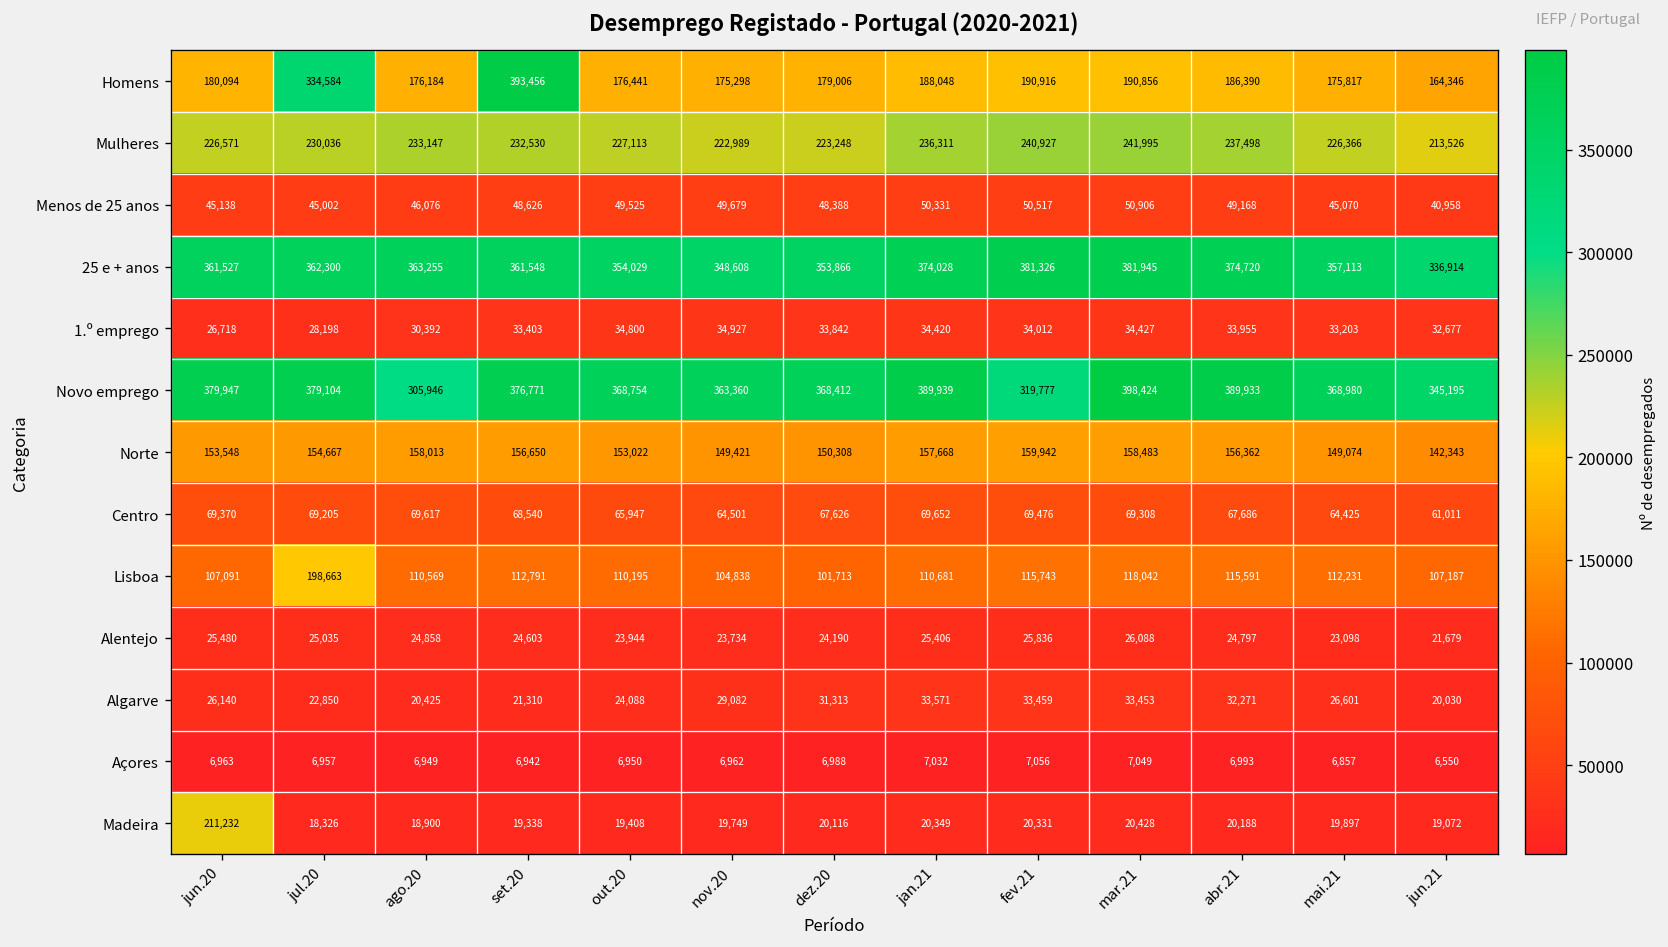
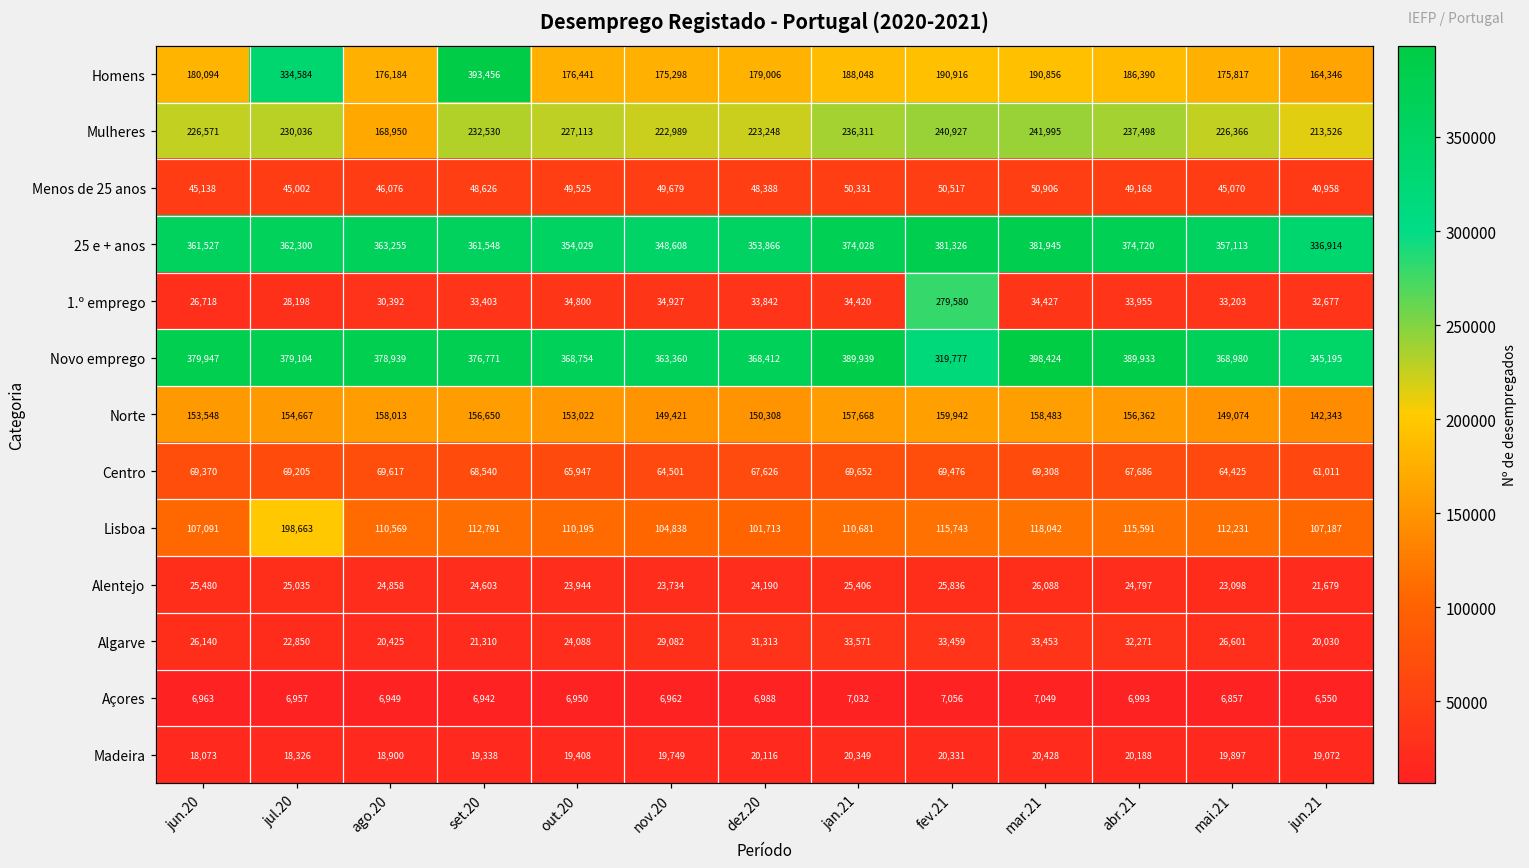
  {
    "Homens": {
      "jun.20": "180,094",
      "jul.20": "334,584",
      "ago.20": "176,184",
      "set.20": "393,456",
      "out.20": "176,441",
      "nov.20": "175,298",
      "dez.20": "179,006",
      "jan.21": "188,048",
      "fev.21": "190,916",
      "mar.21": "190,856",
      "abr.21": "186,390",
      "mai.21": "175,817",
      "jun.21": "164,346"
    },
    "Mulheres": {
      "jun.20": "226,571",
      "jul.20": "230,036",
-     "ago.20": "233,147",
+     "ago.20": "168,950",
      "set.20": "232,530",
      "out.20": "227,113",
      "nov.20": "222,989",
      "dez.20": "223,248",
      "jan.21": "236,311",
      "fev.21": "240,927",
      "mar.21": "241,995",
      "abr.21": "237,498",
      "mai.21": "226,366",
      "jun.21": "213,526"
    },
    "Menos de 25 anos": {
      "jun.20": "45,138",
      "jul.20": "45,002",
      "ago.20": "46,076",
      "set.20": "48,626",
      "out.20": "49,525",
      "nov.20": "49,679",
      "dez.20": "48,388",
      "jan.21": "50,331",
      "fev.21": "50,517",
      "mar.21": "50,906",
      "abr.21": "49,168",
      "mai.21": "45,070",
      "jun.21": "40,958"
    },
    "25 e + anos": {
      "jun.20": "361,527",
      "jul.20": "362,300",
      "ago.20": "363,255",
      "set.20": "361,548",
      "out.20": "354,029",
      "nov.20": "348,608",
      "dez.20": "353,866",
      "jan.21": "374,028",
      "fev.21": "381,326",
      "mar.21": "381,945",
      "abr.21": "374,720",
      "mai.21": "357,113",
      "jun.21": "336,914"
    },
    "1.º emprego": {
      "jun.20": "26,718",
      "jul.20": "28,198",
      "ago.20": "30,392",
      "set.20": "33,403",
      "out.20": "34,800",
      "nov.20": "34,927",
      "dez.20": "33,842",
      "jan.21": "34,420",
-     "fev.21": "34,012",
+     "fev.21": "279,580",
      "mar.21": "34,427",
      "abr.21": "33,955",
      "mai.21": "33,203",
      "jun.21": "32,677"
    },
    "Novo emprego": {
      "jun.20": "379,947",
      "jul.20": "379,104",
-     "ago.20": "305,946",
+     "ago.20": "378,939",
      "set.20": "376,771",
      "out.20": "368,754",
      "nov.20": "363,360",
      "dez.20": "368,412",
      "jan.21": "389,939",
      "fev.21": "319,777",
      "mar.21": "398,424",
      "abr.21": "389,933",
      "mai.21": "368,980",
      "jun.21": "345,195"
    },
    "Norte": {
      "jun.20": "153,548",
      "jul.20": "154,667",
      "ago.20": "158,013",
      "set.20": "156,650",
      "out.20": "153,022",
      "nov.20": "149,421",
      "dez.20": "150,308",
      "jan.21": "157,668",
      "fev.21": "159,942",
      "mar.21": "158,483",
      "abr.21": "156,362",
      "mai.21": "149,074",
      "jun.21": "142,343"
    },
    "Centro": {
      "jun.20": "69,370",
      "jul.20": "69,205",
      "ago.20": "69,617",
      "set.20": "68,540",
      "out.20": "65,947",
      "nov.20": "64,501",
      "dez.20": "67,626",
      "jan.21": "69,652",
      "fev.21": "69,476",
      "mar.21": "69,308",
      "abr.21": "67,686",
      "mai.21": "64,425",
      "jun.21": "61,011"
    },
    "Lisboa": {
      "jun.20": "107,091",
      "jul.20": "198,663",
      "ago.20": "110,569",
      "set.20": "112,791",
      "out.20": "110,195",
      "nov.20": "104,838",
      "dez.20": "101,713",
      "jan.21": "110,681",
      "fev.21": "115,743",
      "mar.21": "118,042",
      "abr.21": "115,591",
      "mai.21": "112,231",
      "jun.21": "107,187"
    },
    "Alentejo": {
      "jun.20": "25,480",
      "jul.20": "25,035",
      "ago.20": "24,858",
      "set.20": "24,603",
      "out.20": "23,944",
      "nov.20": "23,734",
      "dez.20": "24,190",
      "jan.21": "25,406",
      "fev.21": "25,836",
      "mar.21": "26,088",
      "abr.21": "24,797",
      "mai.21": "23,098",
      "jun.21": "21,679"
    },
    "Algarve": {
      "jun.20": "26,140",
      "jul.20": "22,850",
      "ago.20": "20,425",
      "set.20": "21,310",
      "out.20": "24,088",
      "nov.20": "29,082",
      "dez.20": "31,313",
      "jan.21": "33,571",
      "fev.21": "33,459",
      "mar.21": "33,453",
      "abr.21": "32,271",
      "mai.21": "26,601",
      "jun.21": "20,030"
    },
    "Açores": {
      "jun.20": "6,963",
      "jul.20": "6,957",
      "ago.20": "6,949",
      "set.20": "6,942",
      "out.20": "6,950",
      "nov.20": "6,962",
      "dez.20": "6,988",
      "jan.21": "7,032",
      "fev.21": "7,056",
      "mar.21": "7,049",
      "abr.21": "6,993",
      "mai.21": "6,857",
      "jun.21": "6,550"
    },
    "Madeira": {
-     "jun.20": "211,232",
+     "jun.20": "18,073",
      "jul.20": "18,326",
      "ago.20": "18,900",
      "set.20": "19,338",
      "out.20": "19,408",
      "nov.20": "19,749",
      "dez.20": "20,116",
      "jan.21": "20,349",
      "fev.21": "20,331",
      "mar.21": "20,428",
      "abr.21": "20,188",
      "mai.21": "19,897",
      "jun.21": "19,072"
    }
  }
